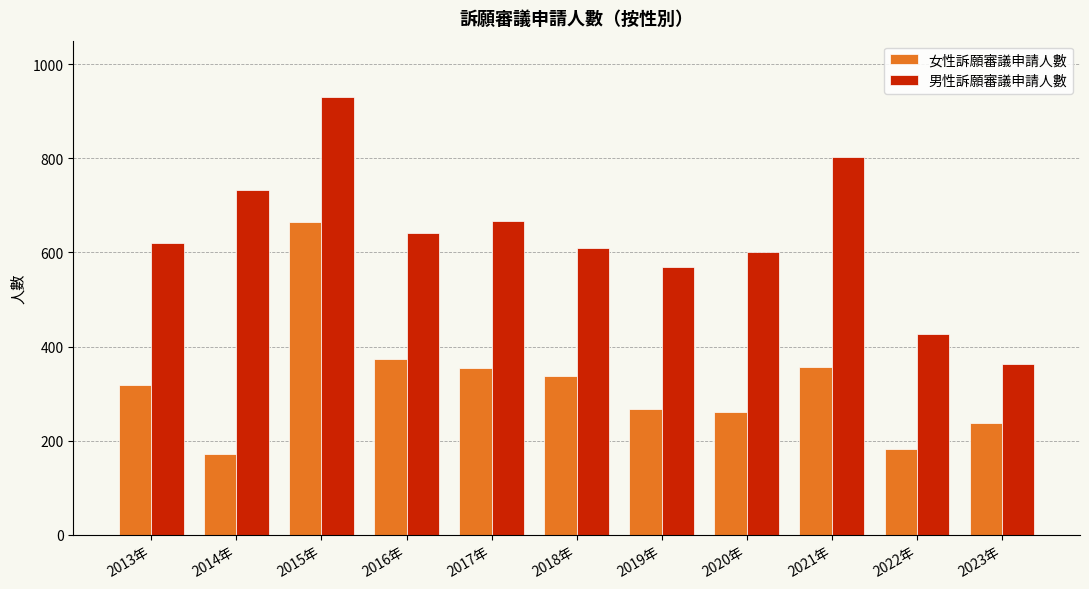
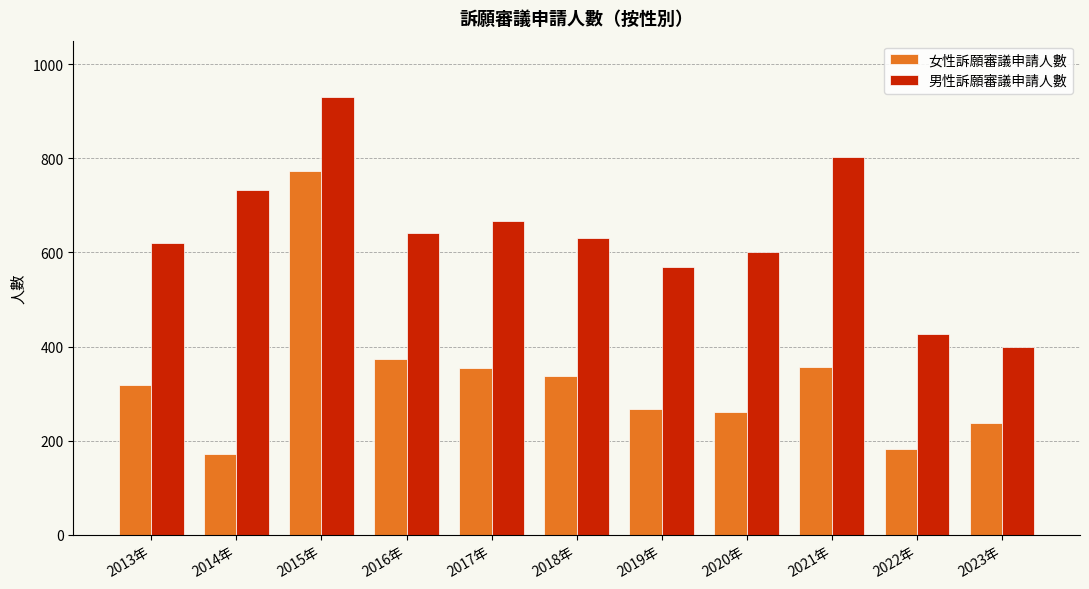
  {
    "女性訴願審議申請人數": {
      "2013年": 320,
      "2014年": 170,
-     "2015年": 670,
+     "2015年": 770,
      "2016年": 370,
      "2017年": 350,
      "2018年": 340,
      "2019年": 270,
      "2020年": 260,
      "2021年": 360,
      "2022年": 180,
      "2023年": 240
    },
    "男性訴願審議申請人數": {
      "2013年": 620,
      "2014年": 730,
      "2015年": 930,
      "2016年": 640,
      "2017年": 670,
-     "2018年": 610,
+     "2018年": 630,
      "2019年": 570,
      "2020年": 600,
      "2021年": 800,
      "2022年": 430,
-     "2023年": 360
+     "2023年": 400
    }
  }
